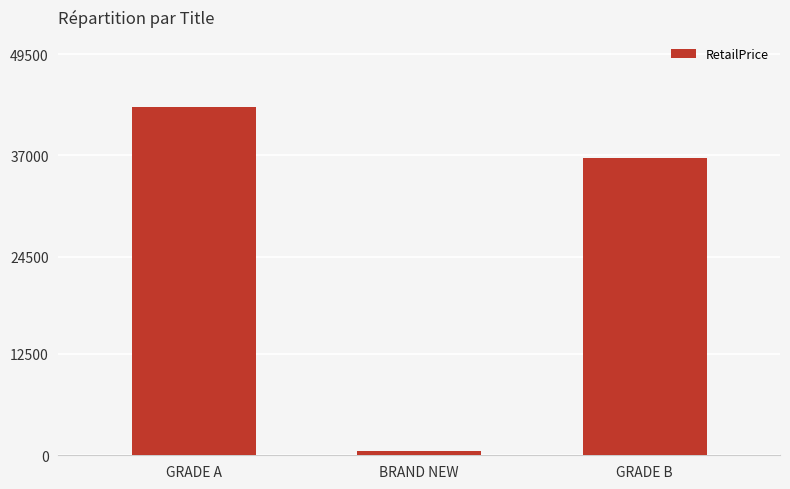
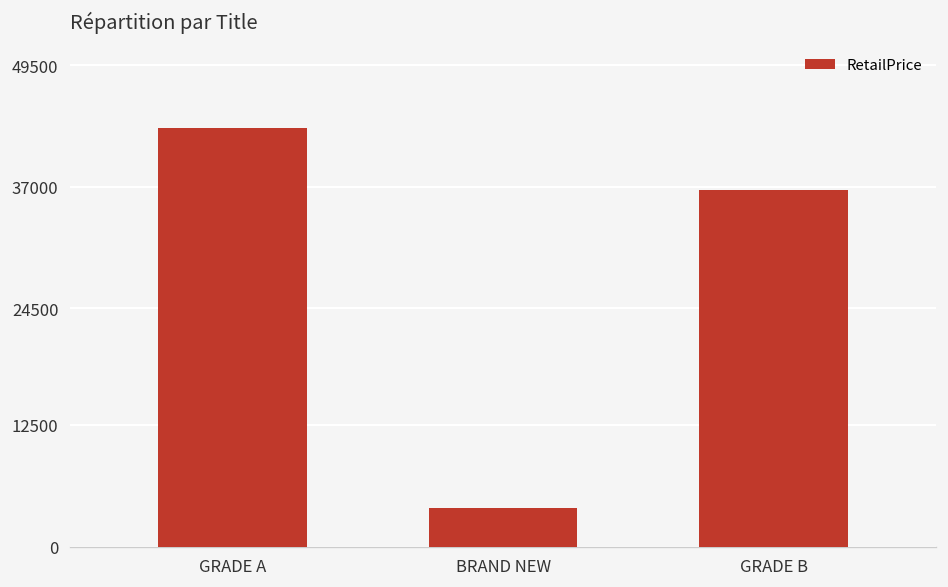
  {
    "GRADE A": 43000,
-   "BRAND NEW": 0,
+   "BRAND NEW": 4000,
    "GRADE B": 37000
  }
